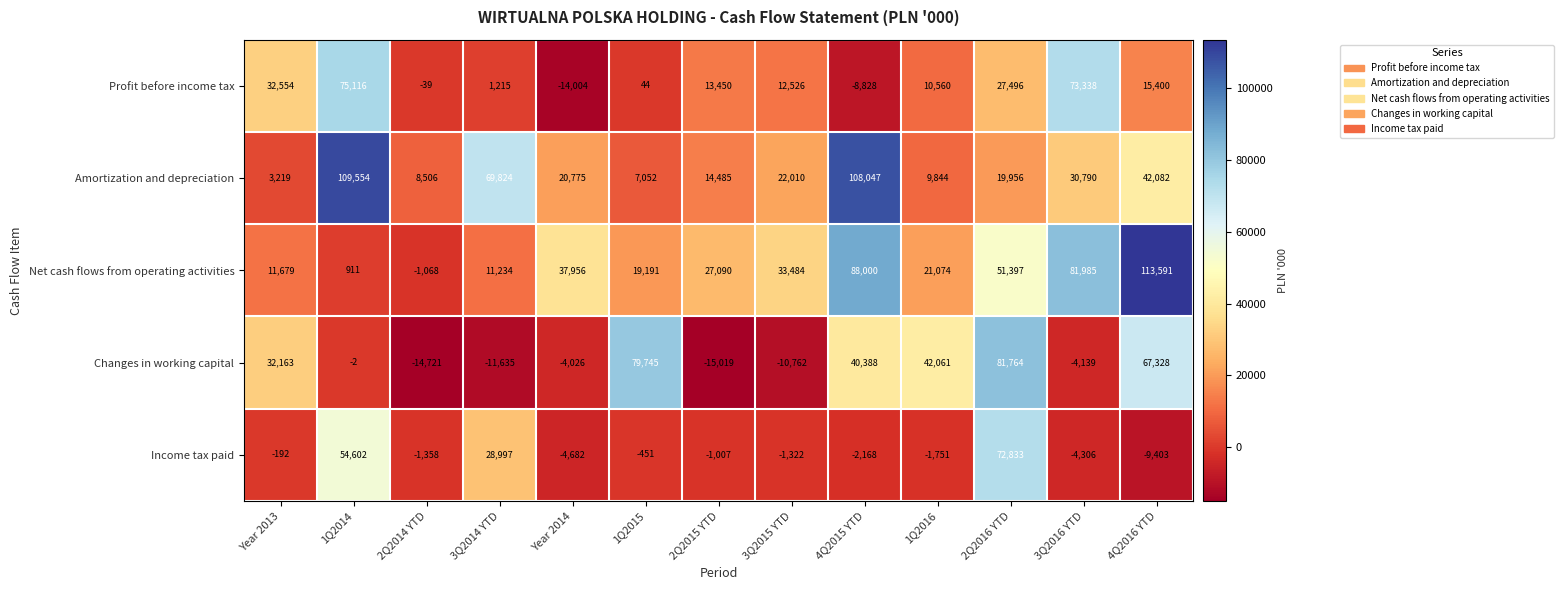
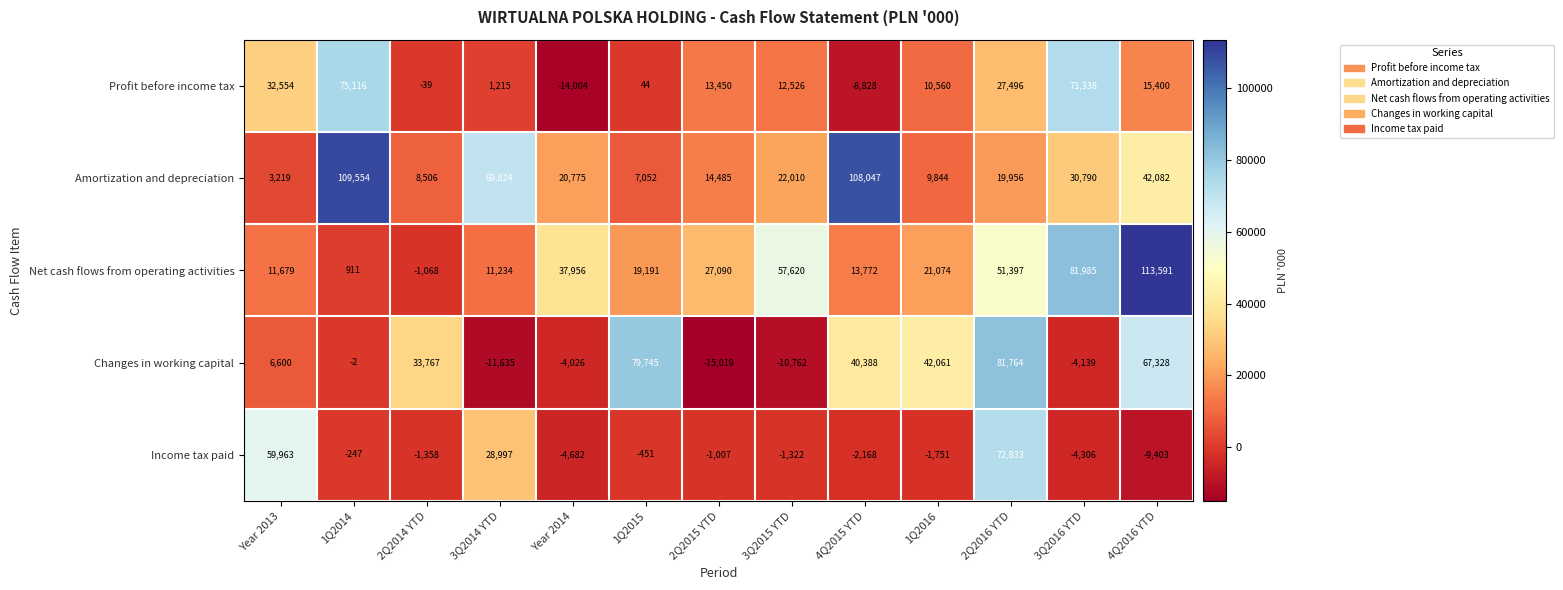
  {
    "Profit before income tax": {
      "Year 2013": "32,554",
      "1Q2014": "75,116",
      "2Q2014 YTD": "-39",
      "3Q2014 YTD": "1,215",
      "Year 2014": "-14,004",
      "1Q2015": "44",
      "2Q2015 YTD": "13,450",
      "3Q2015 YTD": "12,526",
      "4Q2015 YTD": "-8,828",
      "1Q2016": "10,560",
      "2Q2016 YTD": "27,496",
      "3Q2016 YTD": "73,338",
      "4Q2016 YTD": "15,400"
    },
    "Amortization and depreciation": {
      "Year 2013": "3,219",
      "1Q2014": "109,554",
      "2Q2014 YTD": "8,506",
      "3Q2014 YTD": "69,824",
      "Year 2014": "20,775",
      "1Q2015": "7,052",
      "2Q2015 YTD": "14,485",
      "3Q2015 YTD": "22,010",
      "4Q2015 YTD": "108,047",
      "1Q2016": "9,844",
      "2Q2016 YTD": "19,956",
      "3Q2016 YTD": "30,790",
      "4Q2016 YTD": "42,082"
    },
    "Net cash flows from operating activities": {
      "Year 2013": "11,679",
      "1Q2014": "911",
      "2Q2014 YTD": "-1,068",
      "3Q2014 YTD": "11,234",
      "Year 2014": "37,956",
      "1Q2015": "19,191",
      "2Q2015 YTD": "27,090",
-     "3Q2015 YTD": "33,484",
-     "4Q2015 YTD": "88,000",
+     "3Q2015 YTD": "57,620",
+     "4Q2015 YTD": "13,772",
      "1Q2016": "21,074",
      "2Q2016 YTD": "51,397",
      "3Q2016 YTD": "81,985",
      "4Q2016 YTD": "113,591"
    },
    "Changes in working capital": {
-     "Year 2013": "32,163",
+     "Year 2013": "6,600",
      "1Q2014": "-2",
-     "2Q2014 YTD": "-14,721",
+     "2Q2014 YTD": "33,767",
      "3Q2014 YTD": "-11,635",
      "Year 2014": "-4,026",
      "1Q2015": "79,745",
      "2Q2015 YTD": "-15,019",
      "3Q2015 YTD": "-10,762",
      "4Q2015 YTD": "40,388",
      "1Q2016": "42,061",
      "2Q2016 YTD": "81,764",
      "3Q2016 YTD": "-4,139",
      "4Q2016 YTD": "67,328"
    },
    "Income tax paid": {
-     "Year 2013": "-192",
-     "1Q2014": "54,602",
+     "Year 2013": "59,963",
+     "1Q2014": "-247",
      "2Q2014 YTD": "-1,358",
      "3Q2014 YTD": "28,997",
      "Year 2014": "-4,682",
      "1Q2015": "-451",
      "2Q2015 YTD": "-1,007",
      "3Q2015 YTD": "-1,322",
      "4Q2015 YTD": "-2,168",
      "1Q2016": "-1,751",
      "2Q2016 YTD": "72,833",
      "3Q2016 YTD": "-4,306",
      "4Q2016 YTD": "-9,403"
    }
  }
